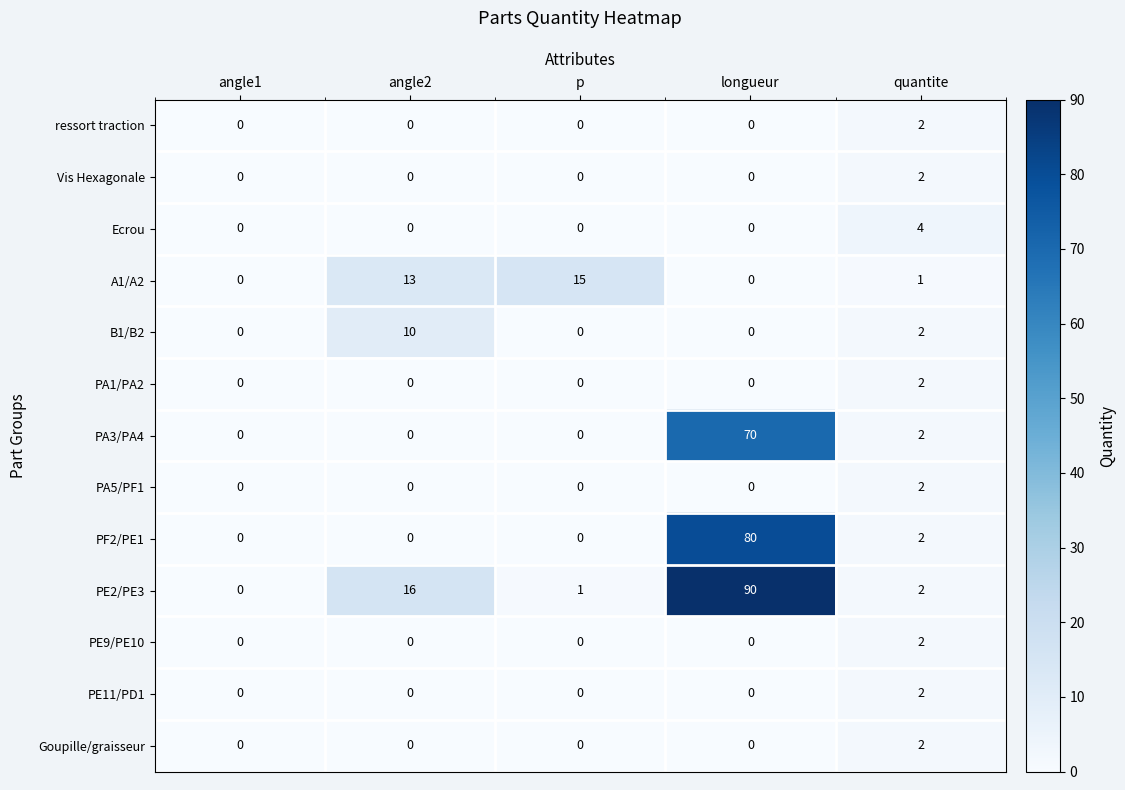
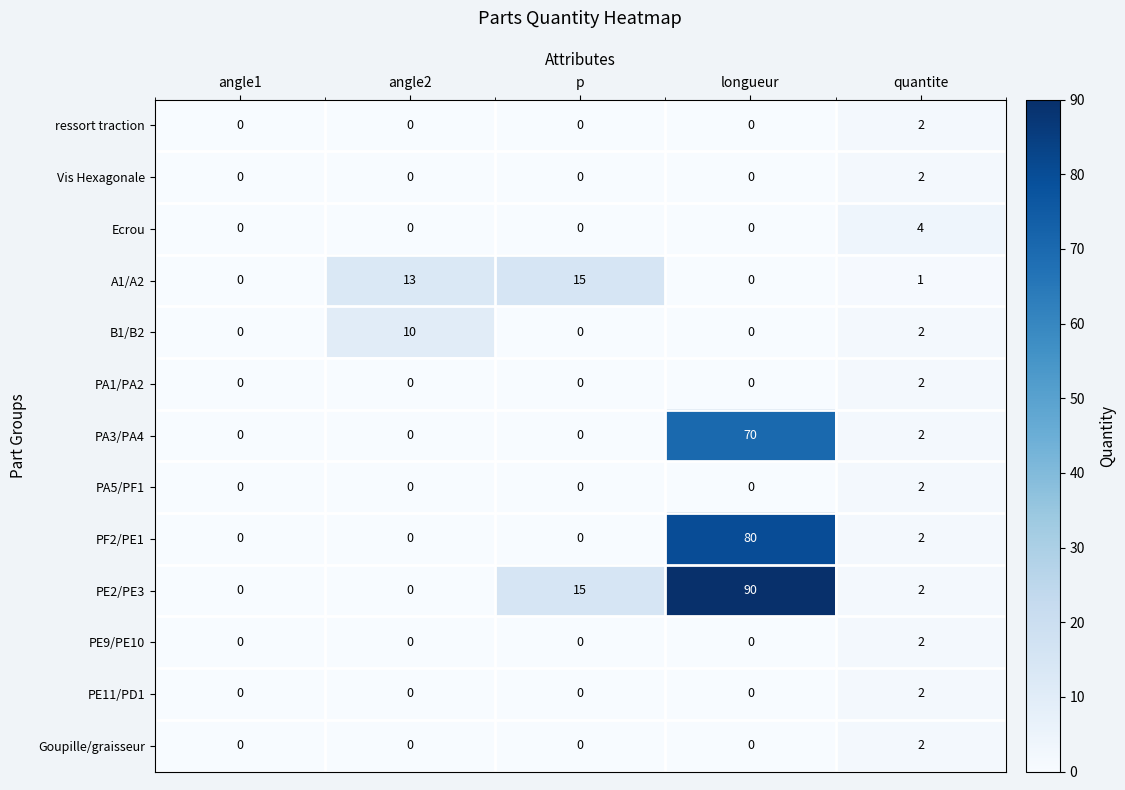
  {
    "ressort traction": {
      "angle1": 0,
      "angle2": 0,
      "p": 0,
      "longueur": 0,
      "quantite": 2
    },
    "Vis Hexagonale": {
      "angle1": 0,
      "angle2": 0,
      "p": 0,
      "longueur": 0,
      "quantite": 2
    },
    "Ecrou": {
      "angle1": 0,
      "angle2": 0,
      "p": 0,
      "longueur": 0,
      "quantite": 4
    },
    "A1/A2": {
      "angle1": 0,
      "angle2": 13,
      "p": 15,
      "longueur": 0,
      "quantite": 1
    },
    "B1/B2": {
      "angle1": 0,
      "angle2": 10,
      "p": 0,
      "longueur": 0,
      "quantite": 2
    },
    "PA1/PA2": {
      "angle1": 0,
      "angle2": 0,
      "p": 0,
      "longueur": 0,
      "quantite": 2
    },
    "PA3/PA4": {
      "angle1": 0,
      "angle2": 0,
      "p": 0,
      "longueur": 70,
      "quantite": 2
    },
    "PA5/PF1": {
      "angle1": 0,
      "angle2": 0,
      "p": 0,
      "longueur": 0,
      "quantite": 2
    },
    "PF2/PE1": {
      "angle1": 0,
      "angle2": 0,
      "p": 0,
      "longueur": 80,
      "quantite": 2
    },
    "PE2/PE3": {
      "angle1": 0,
-     "angle2": 16,
-     "p": 1,
+     "angle2": 0,
+     "p": 15,
      "longueur": 90,
      "quantite": 2
    },
    "PE9/PE10": {
      "angle1": 0,
      "angle2": 0,
      "p": 0,
      "longueur": 0,
      "quantite": 2
    },
    "PE11/PD1": {
      "angle1": 0,
      "angle2": 0,
      "p": 0,
      "longueur": 0,
      "quantite": 2
    },
    "Goupille/graisseur": {
      "angle1": 0,
      "angle2": 0,
      "p": 0,
      "longueur": 0,
      "quantite": 2
    }
  }
